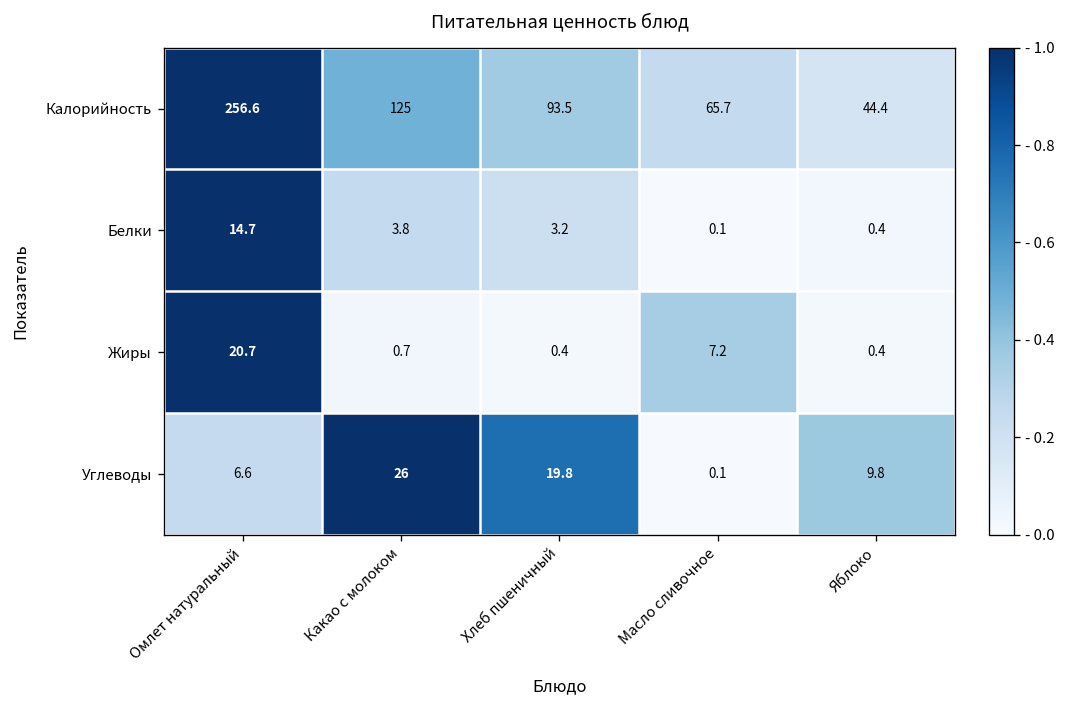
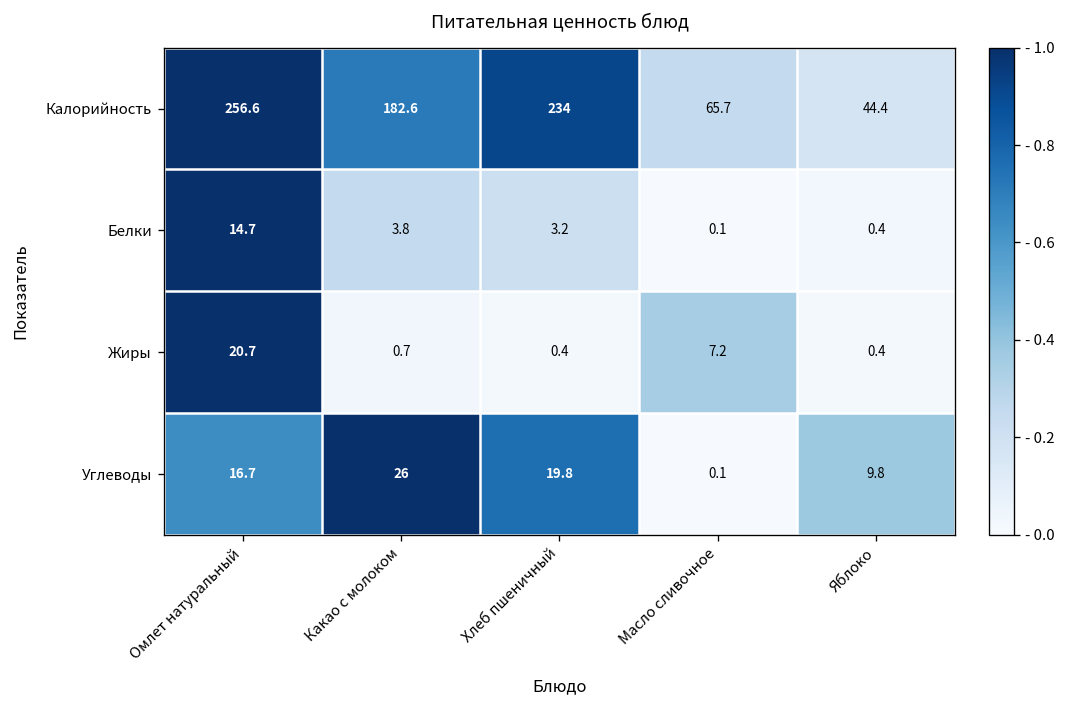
  {
    "Калорийность": {
      "Омлет натуральный": 256.6,
-     "Какао с молоком": 125,
-     "Хлеб пшеничный": 93.5,
+     "Какао с молоком": 182.6,
+     "Хлеб пшеничный": 234,
      "Масло сливочное": 65.7,
      "Яблоко": 44.4
    },
    "Белки": {
      "Омлет натуральный": 14.7,
      "Какао с молоком": 3.8,
      "Хлеб пшеничный": 3.2,
      "Масло сливочное": 0.1,
      "Яблоко": 0.4
    },
    "Жиры": {
      "Омлет натуральный": 20.7,
      "Какао с молоком": 0.7,
      "Хлеб пшеничный": 0.4,
      "Масло сливочное": 7.2,
      "Яблоко": 0.4
    },
    "Углеводы": {
-     "Омлет натуральный": 6.6,
+     "Омлет натуральный": 16.7,
      "Какао с молоком": 26,
      "Хлеб пшеничный": 19.8,
      "Масло сливочное": 0.1,
      "Яблоко": 9.8
    }
  }
